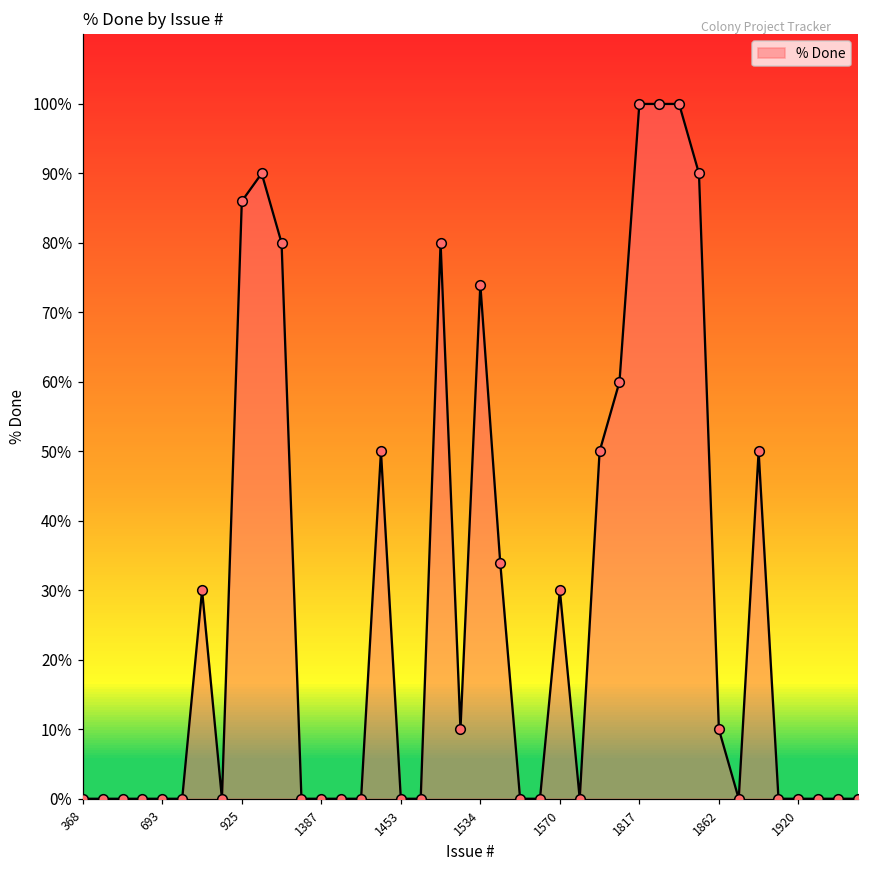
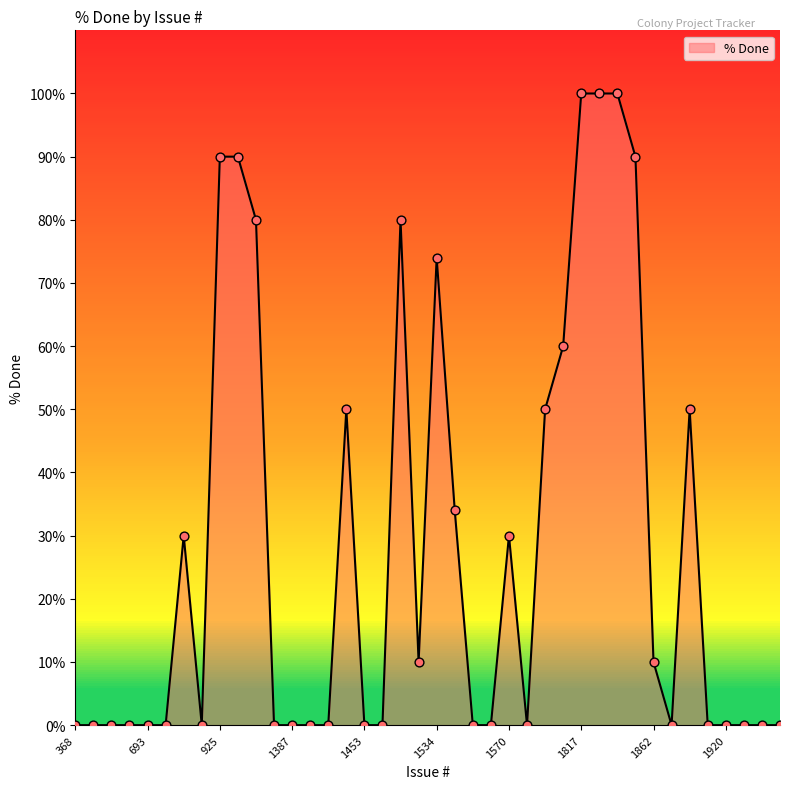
  {
    "368": "0%",
    "693": "0%",
-   "925": "86%",
+   "925": "90%",
    "1387": "0%",
    "1453": "0%",
    "1534": "74%",
    "1570": "30%",
    "1817": "100%",
    "1862": "10%",
    "1920": "0%"
  }
